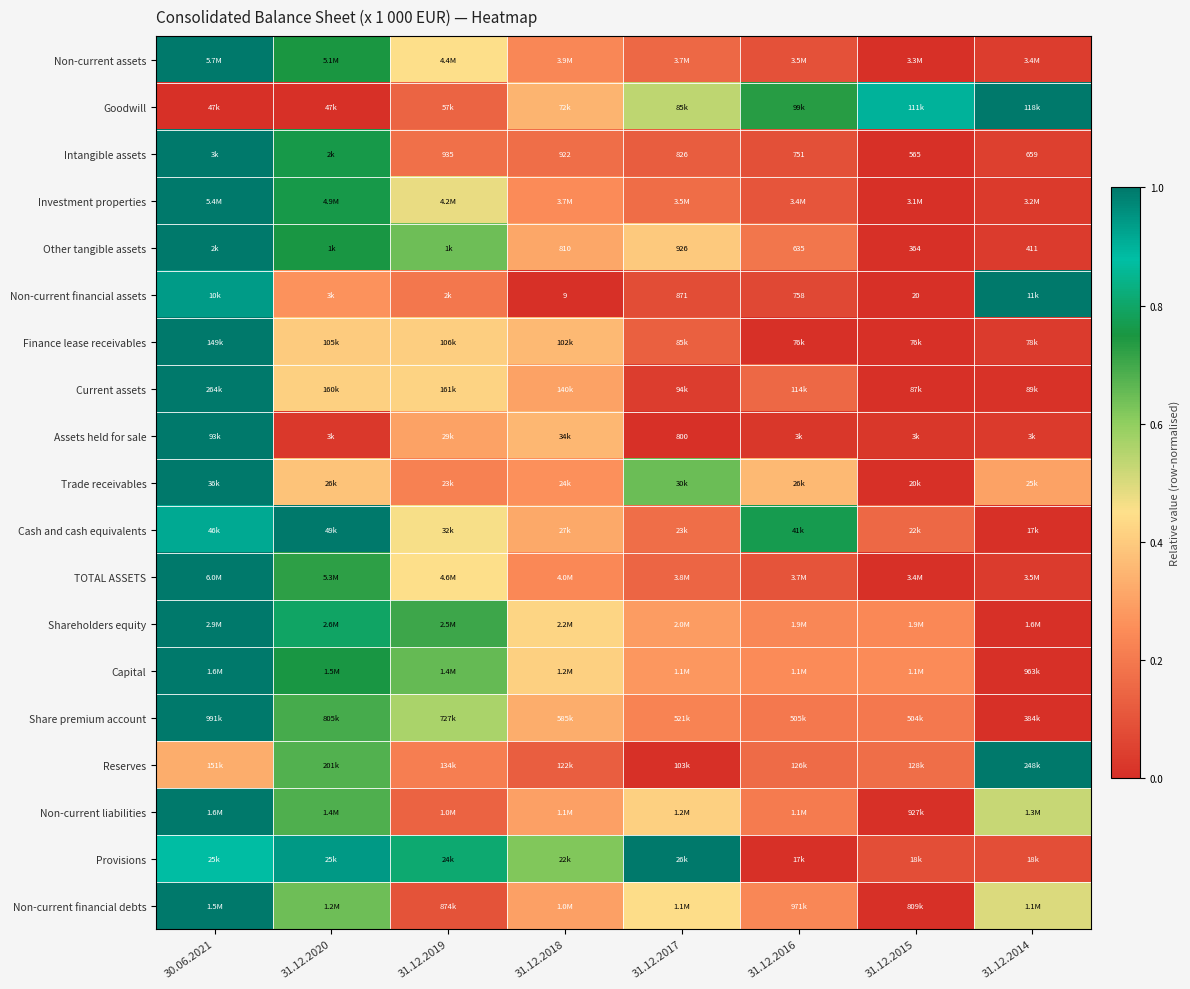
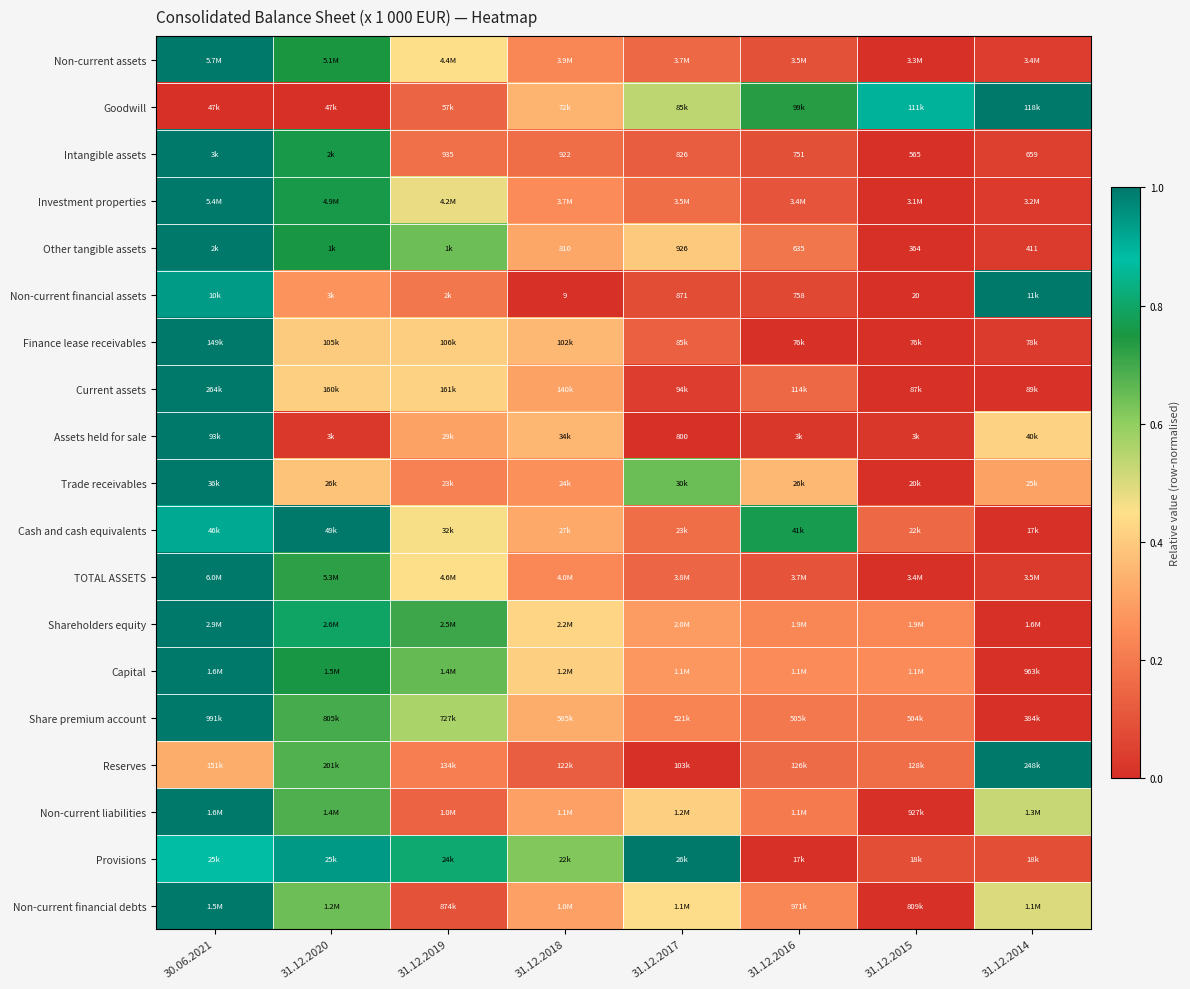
  {
    "Non-current assets": {
      "30.06.2021": "5.7M",
      "31.12.2020": "5.1M",
      "31.12.2019": "4.4M",
      "31.12.2018": "3.9M",
      "31.12.2017": "3.7M",
      "31.12.2016": "3.5M",
      "31.12.2015": "3.3M",
      "31.12.2014": "3.4M"
    },
    "Goodwill": {
      "30.06.2021": "47k",
      "31.12.2020": "47k",
      "31.12.2019": "57k",
      "31.12.2018": "72k",
      "31.12.2017": "85k",
      "31.12.2016": "99k",
      "31.12.2015": "111k",
      "31.12.2014": "118k"
    },
    "Intangible assets": {
      "30.06.2021": "3k",
      "31.12.2020": "2k",
      "31.12.2019": "935",
      "31.12.2018": "922",
      "31.12.2017": "826",
      "31.12.2016": "751",
      "31.12.2015": "565",
      "31.12.2014": "659"
    },
    "Investment properties": {
      "30.06.2021": "5.4M",
      "31.12.2020": "4.9M",
      "31.12.2019": "4.2M",
      "31.12.2018": "3.7M",
      "31.12.2017": "3.5M",
      "31.12.2016": "3.4M",
      "31.12.2015": "3.1M",
      "31.12.2014": "3.2M"
    },
    "Other tangible assets": {
      "30.06.2021": "2k",
      "31.12.2020": "1k",
      "31.12.2019": "1k",
      "31.12.2018": "810",
      "31.12.2017": "926",
      "31.12.2016": "635",
      "31.12.2015": "364",
      "31.12.2014": "411"
    },
    "Non-current financial assets": {
      "30.06.2021": "10k",
      "31.12.2020": "3k",
      "31.12.2019": "2k",
      "31.12.2018": "9",
      "31.12.2017": "871",
      "31.12.2016": "758",
      "31.12.2015": "20",
      "31.12.2014": "11k"
    },
    "Finance lease receivables": {
      "30.06.2021": "149k",
      "31.12.2020": "105k",
      "31.12.2019": "106k",
      "31.12.2018": "102k",
      "31.12.2017": "85k",
      "31.12.2016": "76k",
      "31.12.2015": "76k",
      "31.12.2014": "78k"
    },
    "Current assets": {
      "30.06.2021": "264k",
      "31.12.2020": "160k",
      "31.12.2019": "161k",
      "31.12.2018": "140k",
      "31.12.2017": "94k",
      "31.12.2016": "114k",
      "31.12.2015": "87k",
      "31.12.2014": "89k"
    },
    "Assets held for sale": {
      "30.06.2021": "93k",
      "31.12.2020": "3k",
      "31.12.2019": "29k",
      "31.12.2018": "34k",
      "31.12.2017": "800",
      "31.12.2016": "3k",
      "31.12.2015": "3k",
-     "31.12.2014": "3k"
+     "31.12.2014": "40k"
    },
    "Trade receivables": {
      "30.06.2021": "36k",
      "31.12.2020": "26k",
      "31.12.2019": "23k",
      "31.12.2018": "24k",
      "31.12.2017": "30k",
      "31.12.2016": "26k",
      "31.12.2015": "20k",
      "31.12.2014": "25k"
    },
    "Cash and cash equivalents": {
      "30.06.2021": "46k",
      "31.12.2020": "49k",
      "31.12.2019": "32k",
      "31.12.2018": "27k",
      "31.12.2017": "23k",
      "31.12.2016": "41k",
      "31.12.2015": "22k",
      "31.12.2014": "17k"
    },
    "TOTAL ASSETS": {
      "30.06.2021": "6.0M",
      "31.12.2020": "5.3M",
      "31.12.2019": "4.6M",
      "31.12.2018": "4.0M",
      "31.12.2017": "3.8M",
      "31.12.2016": "3.7M",
      "31.12.2015": "3.4M",
      "31.12.2014": "3.5M"
    },
    "Shareholders equity": {
      "30.06.2021": "2.9M",
      "31.12.2020": "2.6M",
      "31.12.2019": "2.5M",
      "31.12.2018": "2.2M",
      "31.12.2017": "2.0M",
      "31.12.2016": "1.9M",
      "31.12.2015": "1.9M",
      "31.12.2014": "1.6M"
    },
    "Capital": {
      "30.06.2021": "1.6M",
      "31.12.2020": "1.5M",
      "31.12.2019": "1.4M",
      "31.12.2018": "1.2M",
      "31.12.2017": "1.1M",
      "31.12.2016": "1.1M",
      "31.12.2015": "1.1M",
      "31.12.2014": "963k"
    },
    "Share premium account": {
      "30.06.2021": "991k",
      "31.12.2020": "805k",
      "31.12.2019": "727k",
      "31.12.2018": "585k",
      "31.12.2017": "521k",
      "31.12.2016": "505k",
      "31.12.2015": "504k",
      "31.12.2014": "384k"
    },
    "Reserves": {
      "30.06.2021": "151k",
      "31.12.2020": "201k",
      "31.12.2019": "134k",
      "31.12.2018": "122k",
      "31.12.2017": "103k",
      "31.12.2016": "126k",
      "31.12.2015": "128k",
      "31.12.2014": "248k"
    },
    "Non-current liabilities": {
      "30.06.2021": "1.6M",
      "31.12.2020": "1.4M",
      "31.12.2019": "1.0M",
      "31.12.2018": "1.1M",
      "31.12.2017": "1.2M",
      "31.12.2016": "1.1M",
      "31.12.2015": "927k",
      "31.12.2014": "1.3M"
    },
    "Provisions": {
      "30.06.2021": "25k",
      "31.12.2020": "25k",
      "31.12.2019": "24k",
      "31.12.2018": "22k",
      "31.12.2017": "26k",
      "31.12.2016": "17k",
      "31.12.2015": "18k",
      "31.12.2014": "18k"
    },
    "Non-current financial debts": {
      "30.06.2021": "1.5M",
      "31.12.2020": "1.2M",
      "31.12.2019": "874k",
      "31.12.2018": "1.0M",
      "31.12.2017": "1.1M",
      "31.12.2016": "971k",
      "31.12.2015": "809k",
      "31.12.2014": "1.1M"
    }
  }
